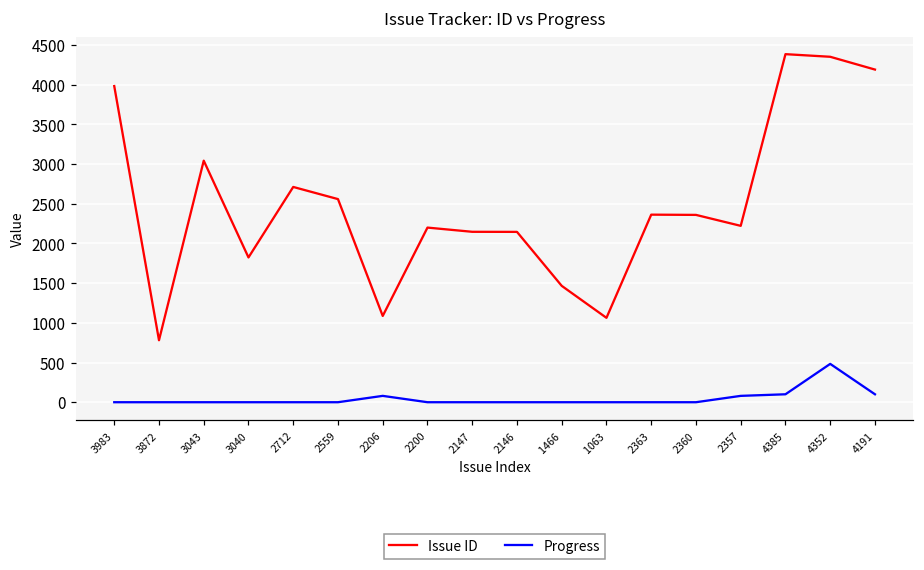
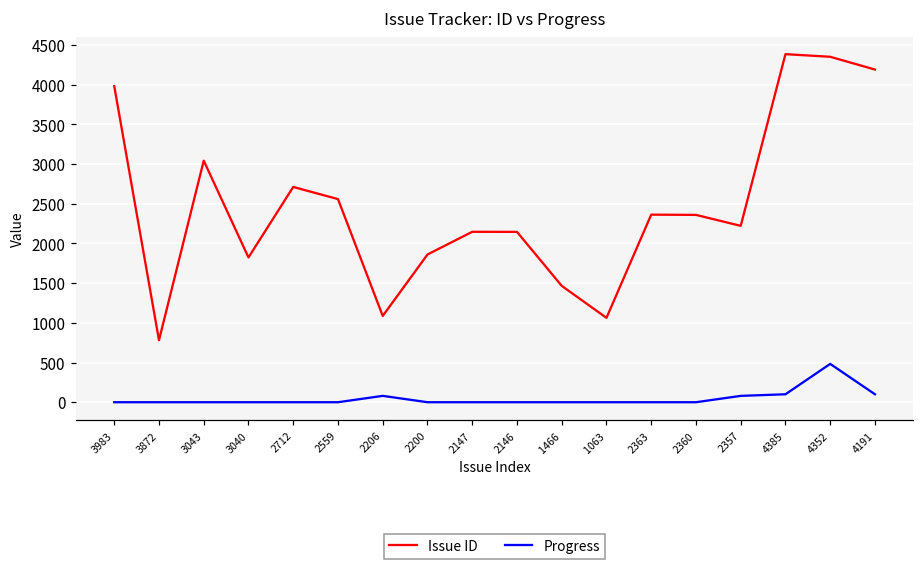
  {
    "Issue ID": {
      "3983": 4000,
      "3872": 800,
      "3043": 3000,
      "3040": 1800,
      "2712": 2700,
      "2559": 2600,
      "2206": 1100,
-     "2200": 2200,
+     "2200": 1900,
      "2147": 2100,
      "2146": 2100,
      "1466": 1500,
      "1063": 1100,
      "2363": 2400,
      "2360": 2400,
      "2357": 2200,
      "4385": 4400,
      "4352": 4400,
      "4191": 4200
    },
    "Progress": {
      "3983": 0,
      "3872": 0,
      "3043": 0,
      "3040": 0,
      "2712": 0,
      "2559": 0,
      "2206": 100,
      "2200": 0,
      "2147": 0,
      "2146": 0,
      "1466": 0,
      "1063": 0,
      "2363": 0,
      "2360": 0,
      "2357": 100,
      "4385": 100,
      "4352": 500,
      "4191": 100
    }
  }
